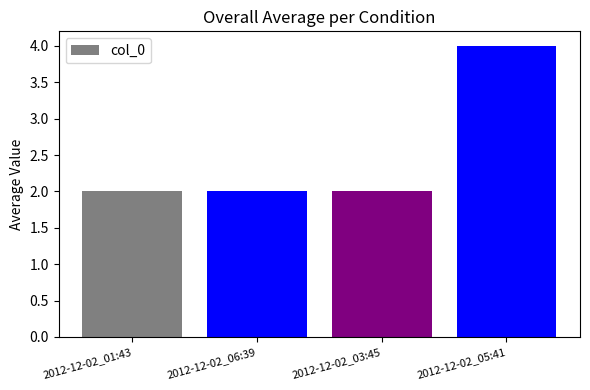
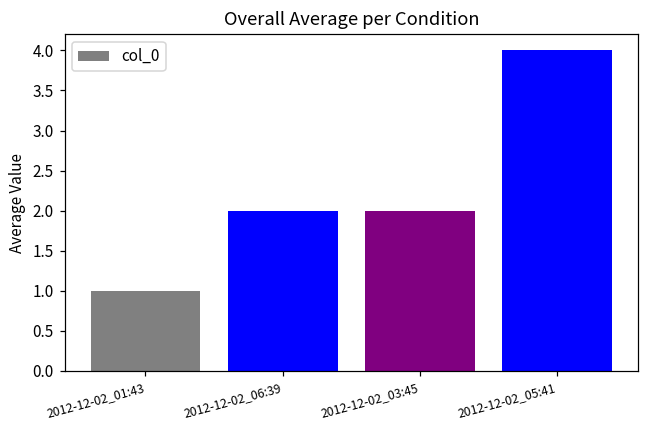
  {
-   "2012-12-02_01:43": 2,
+   "2012-12-02_01:43": 1,
    "2012-12-02_06:39": 2,
    "2012-12-02_03:45": 2,
    "2012-12-02_05:41": 4
  }
